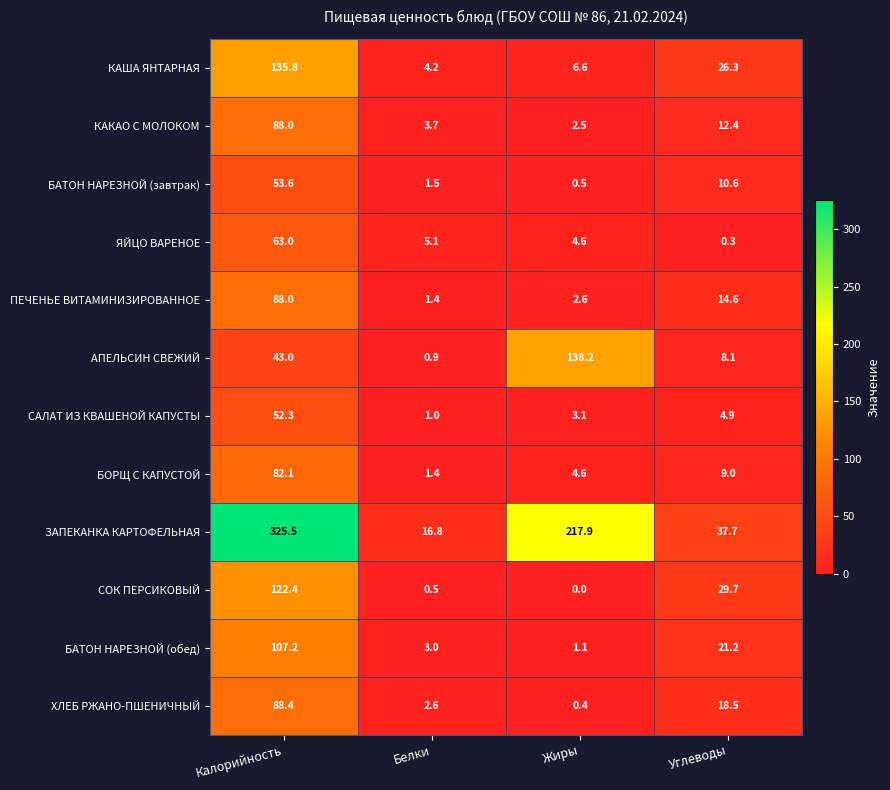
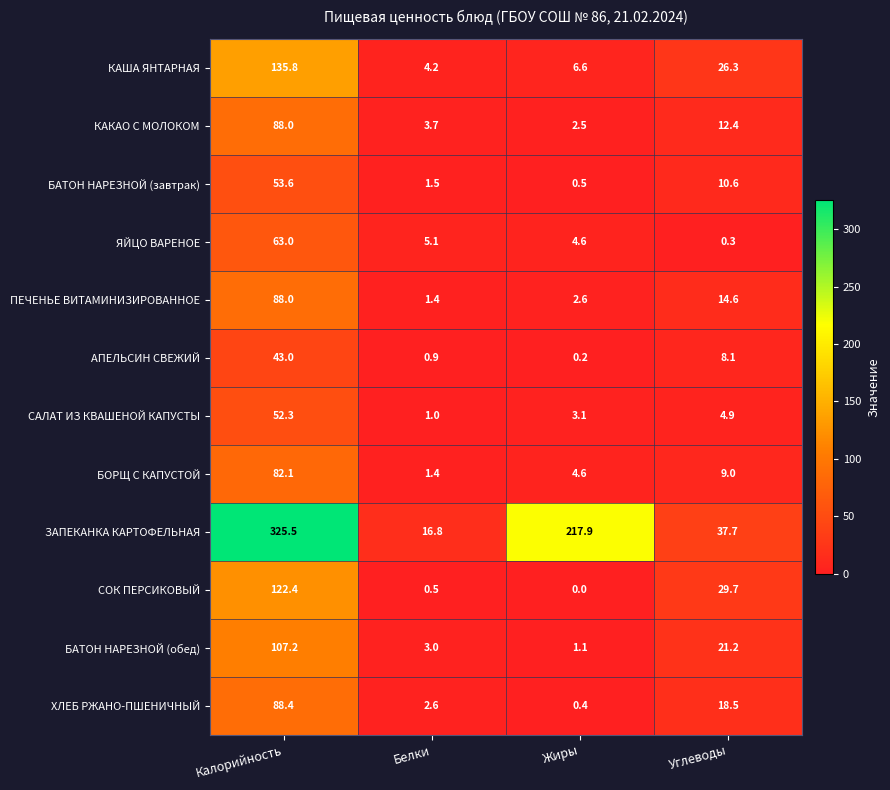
  {
    "КАША ЯНТАРНАЯ": {
      "Калорийность": 135.8,
      "Белки": 4.2,
      "Жиры": 6.6,
      "Углеводы": 26.3
    },
    "КАКАО С МОЛОКОМ": {
      "Калорийность": 88.0,
      "Белки": 3.7,
      "Жиры": 2.5,
      "Углеводы": 12.4
    },
    "БАТОН НАРЕЗНОЙ (завтрак)": {
      "Калорийность": 53.6,
      "Белки": 1.5,
      "Жиры": 0.5,
      "Углеводы": 10.6
    },
    "ЯЙЦО ВАРЕНОЕ": {
      "Калорийность": 63.0,
      "Белки": 5.1,
      "Жиры": 4.6,
      "Углеводы": 0.3
    },
    "ПЕЧЕНЬЕ ВИТАМИНИЗИРОВАННОЕ": {
      "Калорийность": 88.0,
      "Белки": 1.4,
      "Жиры": 2.6,
      "Углеводы": 14.6
    },
    "АПЕЛЬСИН СВЕЖИЙ": {
      "Калорийность": 43.0,
      "Белки": 0.9,
-     "Жиры": 138.2,
+     "Жиры": 0.2,
      "Углеводы": 8.1
    },
    "САЛАТ ИЗ КВАШЕНОЙ КАПУСТЫ": {
      "Калорийность": 52.3,
      "Белки": 1.0,
      "Жиры": 3.1,
      "Углеводы": 4.9
    },
    "БОРЩ С КАПУСТОЙ": {
      "Калорийность": 82.1,
      "Белки": 1.4,
      "Жиры": 4.6,
      "Углеводы": 9.0
    },
    "ЗАПЕКАНКА КАРТОФЕЛЬНАЯ": {
      "Калорийность": 325.5,
      "Белки": 16.8,
      "Жиры": 217.9,
      "Углеводы": 37.7
    },
    "СОК ПЕРСИКОВЫЙ": {
      "Калорийность": 122.4,
      "Белки": 0.5,
      "Жиры": 0.0,
      "Углеводы": 29.7
    },
    "БАТОН НАРЕЗНОЙ (обед)": {
      "Калорийность": 107.2,
      "Белки": 3.0,
      "Жиры": 1.1,
      "Углеводы": 21.2
    },
    "ХЛЕБ РЖАНО-ПШЕНИЧНЫЙ": {
      "Калорийность": 88.4,
      "Белки": 2.6,
      "Жиры": 0.4,
      "Углеводы": 18.5
    }
  }
